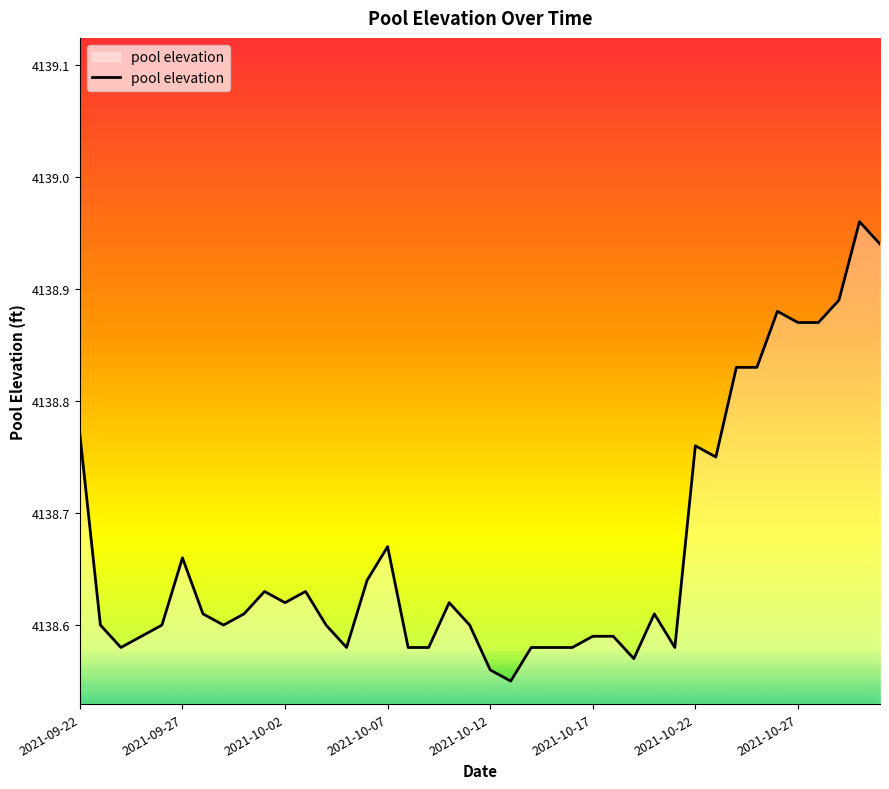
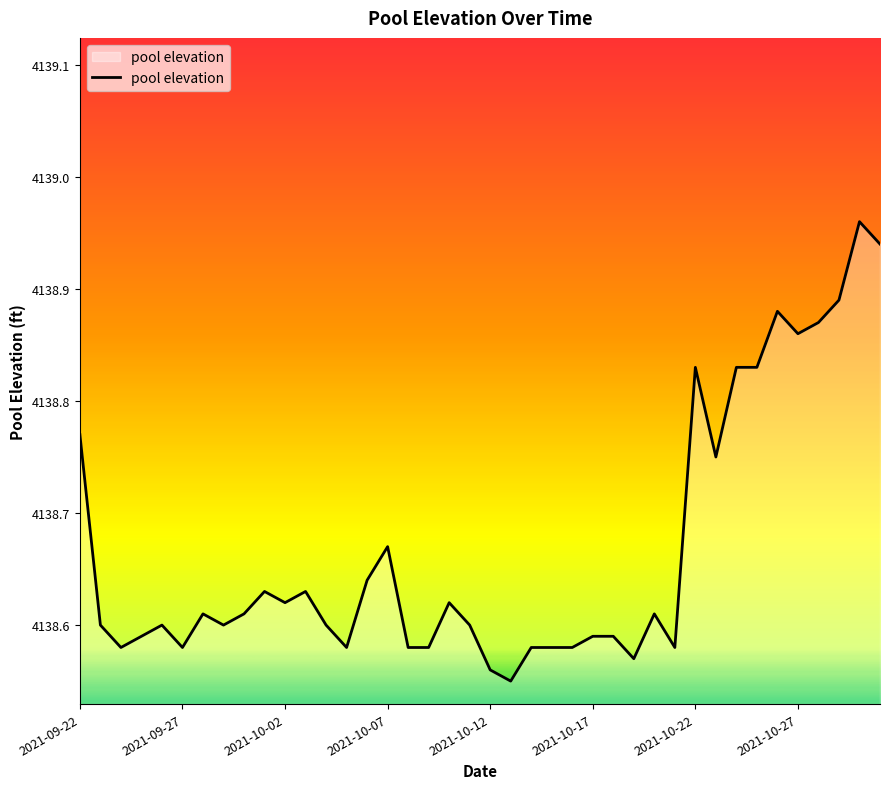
  {
    "2021-09-22": 4138.77,
-   "2021-09-27": 4138.66,
+   "2021-09-27": 4138.58,
    "2021-10-02": 4138.62,
    "2021-10-07": 4138.67,
    "2021-10-12": 4138.56,
    "2021-10-17": 4138.59,
-   "2021-10-22": 4138.76,
-   "2021-10-27": 4138.87
+   "2021-10-22": 4138.83,
+   "2021-10-27": 4138.86
  }
